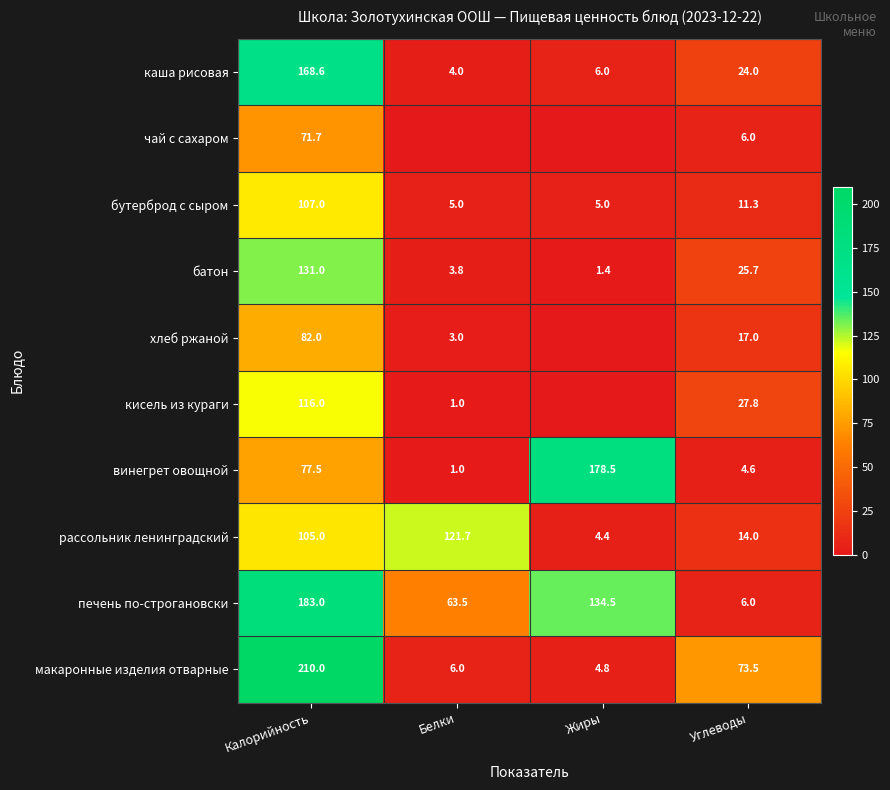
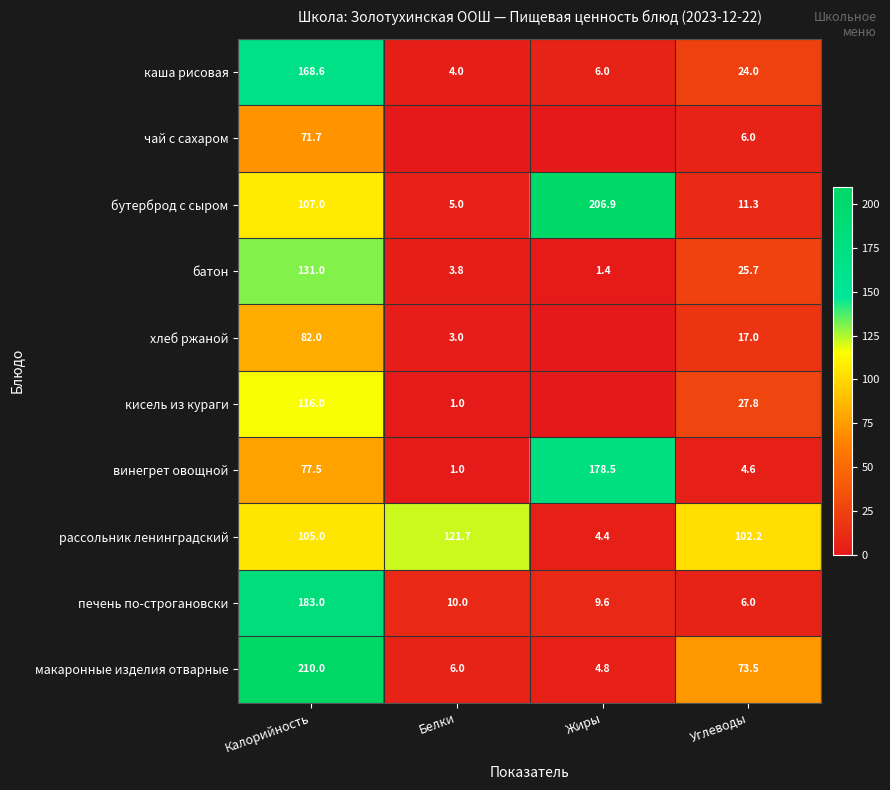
  {
    "каша рисовая": {
      "Калорийность": 168.6,
      "Белки": 4.0,
      "Жиры": 6.0,
      "Углеводы": 24.0
    },
    "чай с сахаром": {
      "Калорийность": 71.7,
      "Углеводы": 6.0
    },
    "бутерброд с сыром": {
      "Калорийность": 107.0,
      "Белки": 5.0,
-     "Жиры": 5.0,
+     "Жиры": 206.9,
      "Углеводы": 11.3
    },
    "батон": {
      "Калорийность": 131.0,
      "Белки": 3.8,
      "Жиры": 1.4,
      "Углеводы": 25.7
    },
    "хлеб ржаной": {
      "Калорийность": 82.0,
      "Белки": 3.0,
      "Углеводы": 17.0
    },
    "кисель из кураги": {
      "Калорийность": 116.0,
      "Белки": 1.0,
      "Углеводы": 27.8
    },
    "винегрет овощной": {
      "Калорийность": 77.5,
      "Белки": 1.0,
      "Жиры": 178.5,
      "Углеводы": 4.6
    },
    "рассольник ленинградский": {
      "Калорийность": 105.0,
      "Белки": 121.7,
      "Жиры": 4.4,
-     "Углеводы": 14.0
+     "Углеводы": 102.2
    },
    "печень по-строгановски": {
      "Калорийность": 183.0,
-     "Белки": 63.5,
-     "Жиры": 134.5,
+     "Белки": 10.0,
+     "Жиры": 9.6,
      "Углеводы": 6.0
    },
    "макаронные изделия отварные": {
      "Калорийность": 210.0,
      "Белки": 6.0,
      "Жиры": 4.8,
      "Углеводы": 73.5
    }
  }
